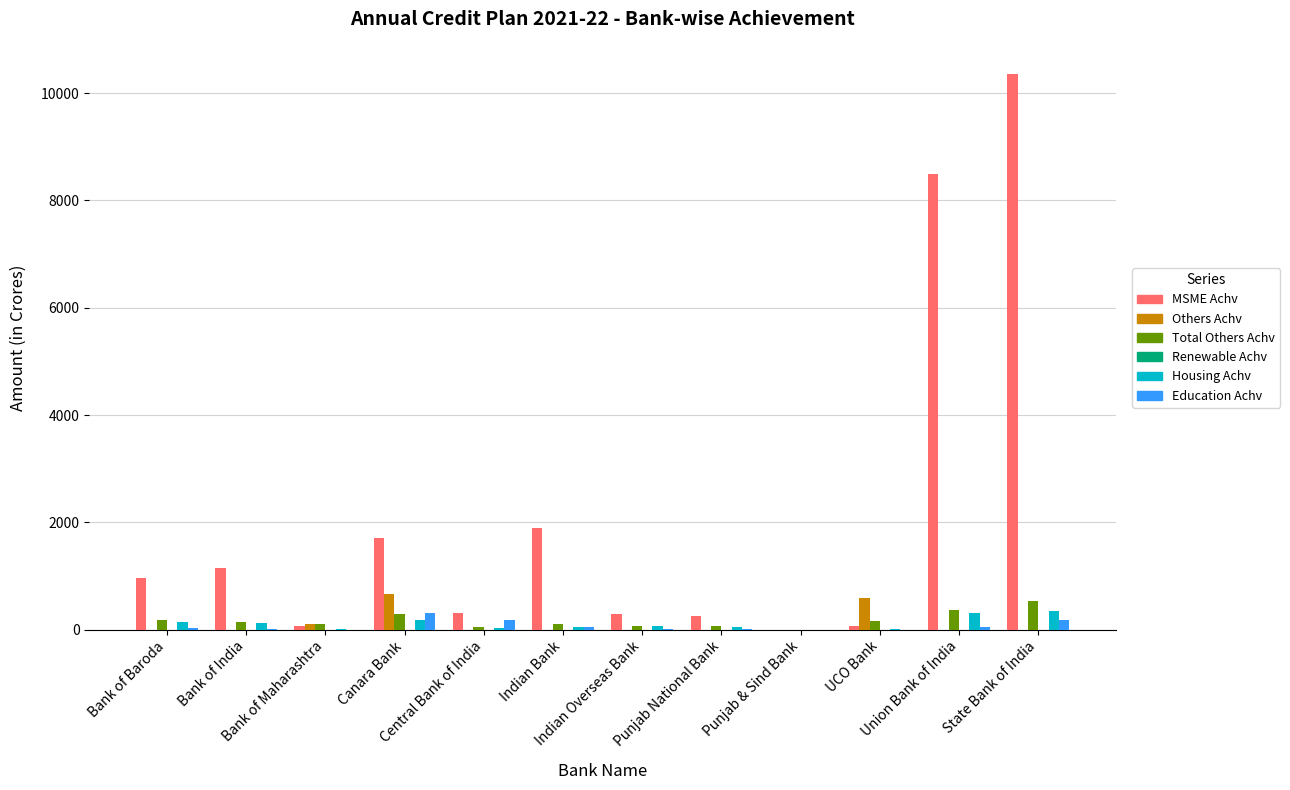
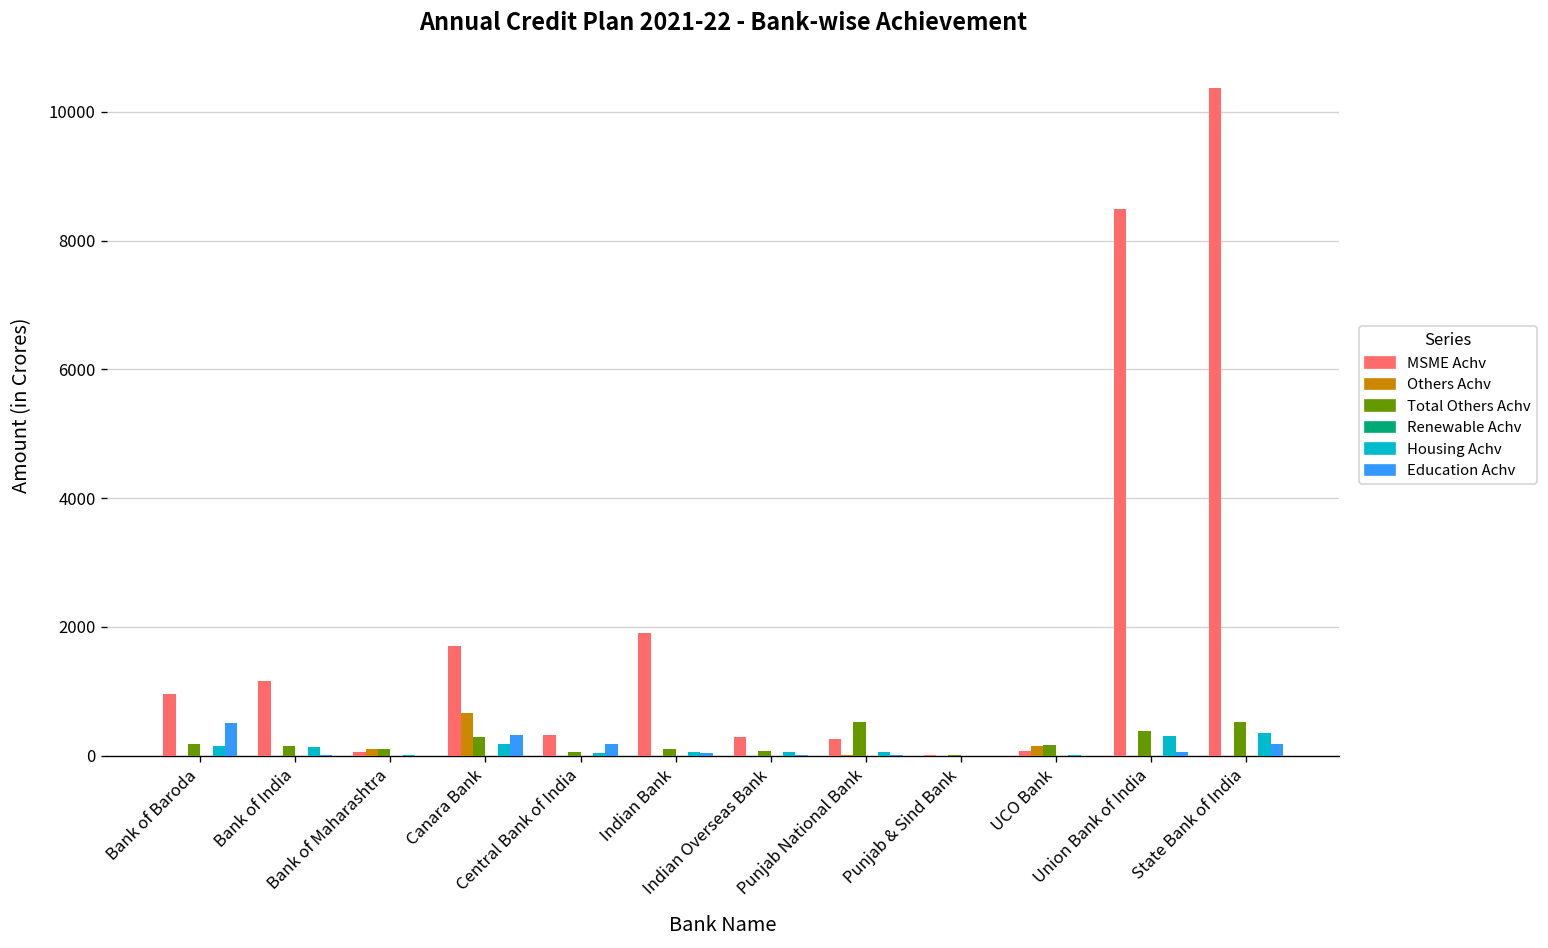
  {
    "MSME Achv": {
      "Bank of Baroda": 1000,
      "Bank of India": 1200,
      "Bank of Maharashtra": 100,
      "Canara Bank": 1700,
      "Central Bank of India": 300,
      "Indian Bank": 1900,
      "Indian Overseas Bank": 300,
      "Punjab National Bank": 300,
      "UCO Bank": 100,
      "Union Bank of India": 8500,
      "State Bank of India": 10400
    },
    "Others Achv": {
      "Bank of Baroda": 0,
      "Bank of Maharashtra": 100,
      "Canara Bank": 700,
      "Central Bank of India": 0,
      "Indian Bank": 0,
      "Indian Overseas Bank": 0,
-     "UCO Bank": 600,
+     "UCO Bank": 100,
      "Union Bank of India": 0,
      "State Bank of India": 0
    },
    "Total Others Achv": {
      "Bank of Baroda": 200,
      "Bank of India": 100,
      "Bank of Maharashtra": 100,
      "Canara Bank": 300,
      "Central Bank of India": 100,
      "Indian Bank": 100,
      "Indian Overseas Bank": 100,
-     "Punjab National Bank": 100,
+     "Punjab National Bank": 500,
      "UCO Bank": 200,
      "Union Bank of India": 400,
      "State Bank of India": 500
    },
    "Renewable Achv": {
      "Bank of India": 0,
      "Bank of Maharashtra": 0,
      "Canara Bank": 0,
      "Central Bank of India": 0,
      "Indian Overseas Bank": 0,
      "Punjab National Bank": 0,
      "Punjab & Sind Bank": 0,
      "UCO Bank": 0,
      "Union Bank of India": 0,
      "State Bank of India": 0
    },
    "Housing Achv": {
      "Bank of Baroda": 100,
      "Bank of India": 100,
      "Canara Bank": 200,
      "Indian Bank": 100,
      "Indian Overseas Bank": 100,
      "Punjab National Bank": 0,
      "Union Bank of India": 300,
      "State Bank of India": 400
    },
    "Education Achv": {
-     "Bank of Baroda": 0,
+     "Bank of Baroda": 500,
      "Canara Bank": 300,
      "Central Bank of India": 200,
      "Indian Bank": 0,
      "Union Bank of India": 100,
      "State Bank of India": 200
    }
  }
